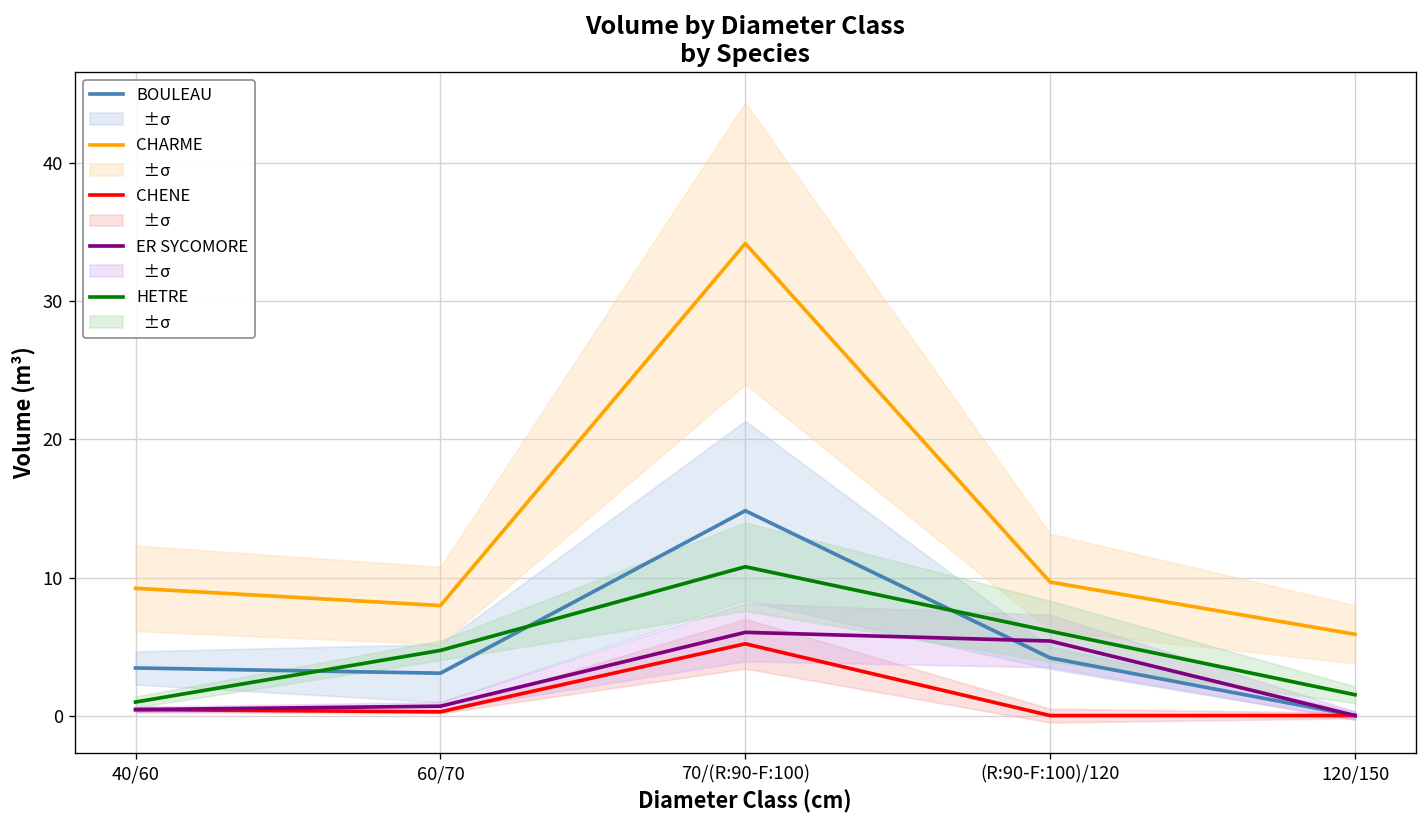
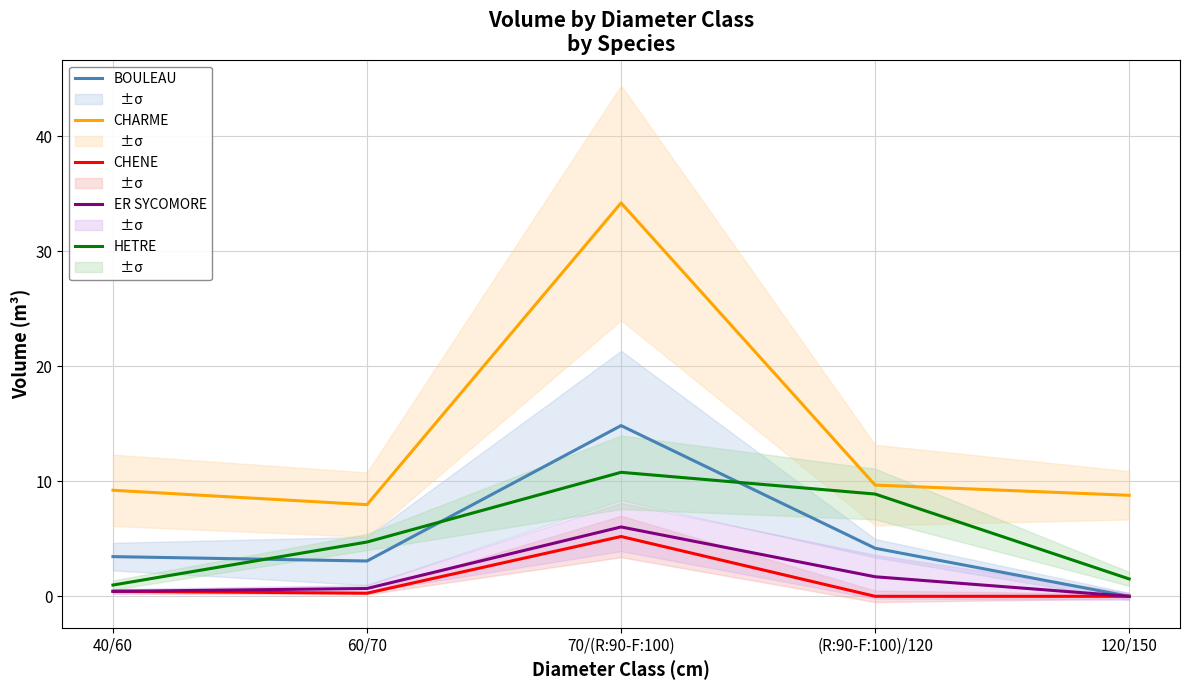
  {
    "BOULEAU": {
      "40/60": 3.5,
      "60/70": 3.1,
      "70/(R:90-F:100)": 14.8,
      "(R:90-F:100)/120": 4.2
    },
    "CHARME": {
      "40/60": 9.2,
      "60/70": 8.0,
      "70/(R:90-F:100)": 34.2,
      "(R:90-F:100)/120": 9.7,
-     "120/150": 5.9
+     "120/150": 8.8
    },
    "CHENE": {
      "70/(R:90-F:100)": 5.2,
      "(R:90-F:100)/120": 0.0
    },
    "ER SYCOMORE": {
      "60/70": 0.7,
      "70/(R:90-F:100)": 6.0,
-     "(R:90-F:100)/120": 5.4
+     "(R:90-F:100)/120": 1.7
    },
    "HETRE": {
      "40/60": 1.0,
      "60/70": 4.7,
      "70/(R:90-F:100)": 10.8,
-     "(R:90-F:100)/120": 6.1,
+     "(R:90-F:100)/120": 8.9,
      "120/150": 1.5
    }
  }
